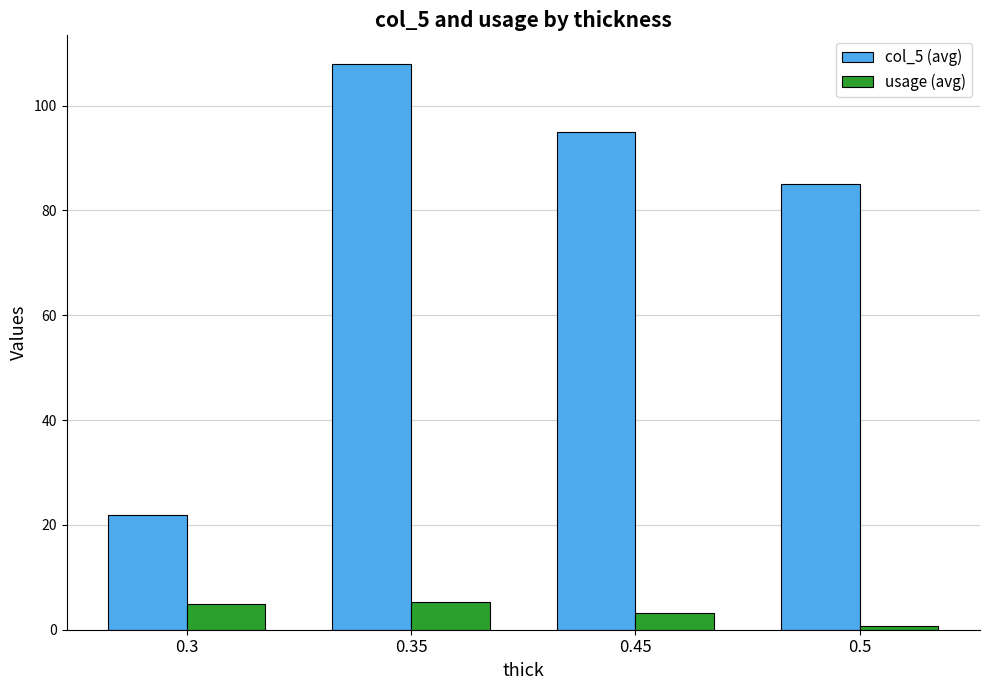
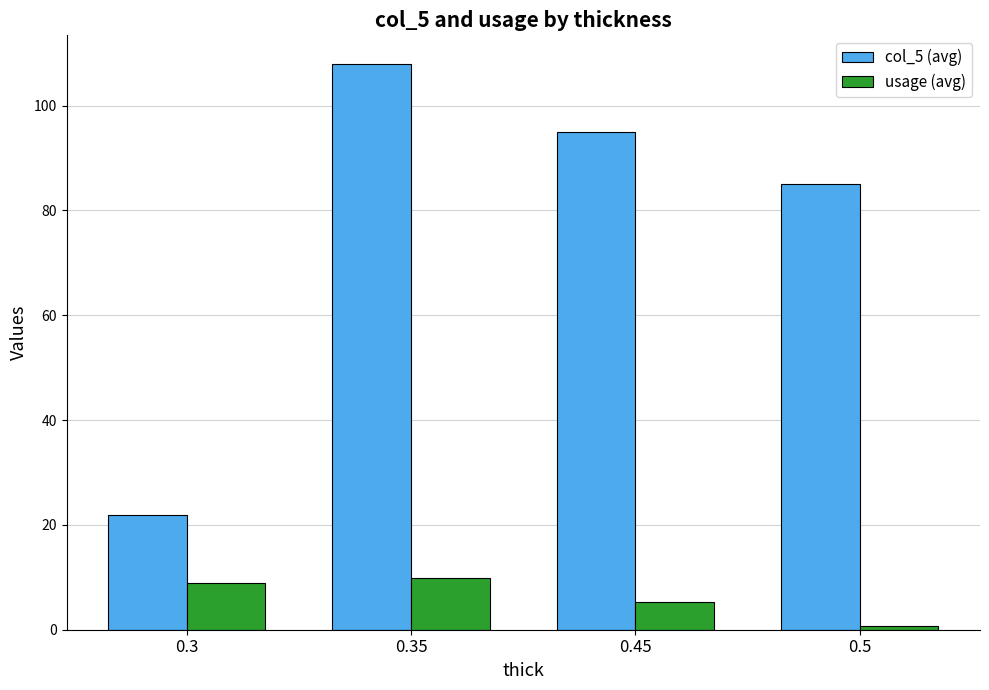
  {
    "col_5 (avg)": {
      "0.3": 22,
      "0.35": 108,
      "0.45": 95,
      "0.5": 85
    },
    "usage (avg)": {
-     "0.3": 5,
-     "0.35": 5,
-     "0.45": 3,
+     "0.3": 9,
+     "0.35": 10,
+     "0.45": 5,
      "0.5": 1
    }
  }
